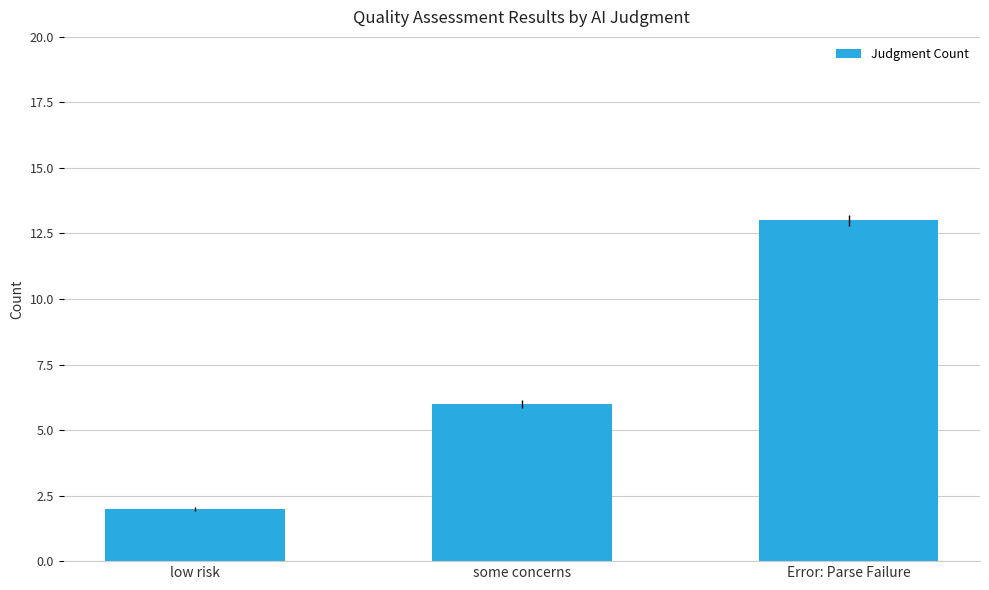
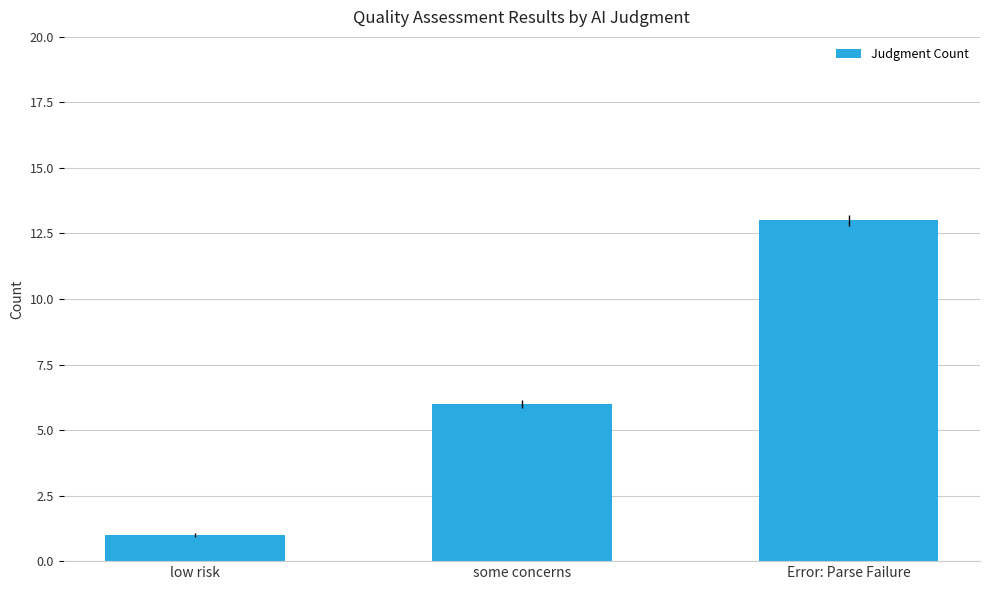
  {
-   "low risk": 2,
+   "low risk": 1,
    "some concerns": 6,
    "Error: Parse Failure": 13
  }
